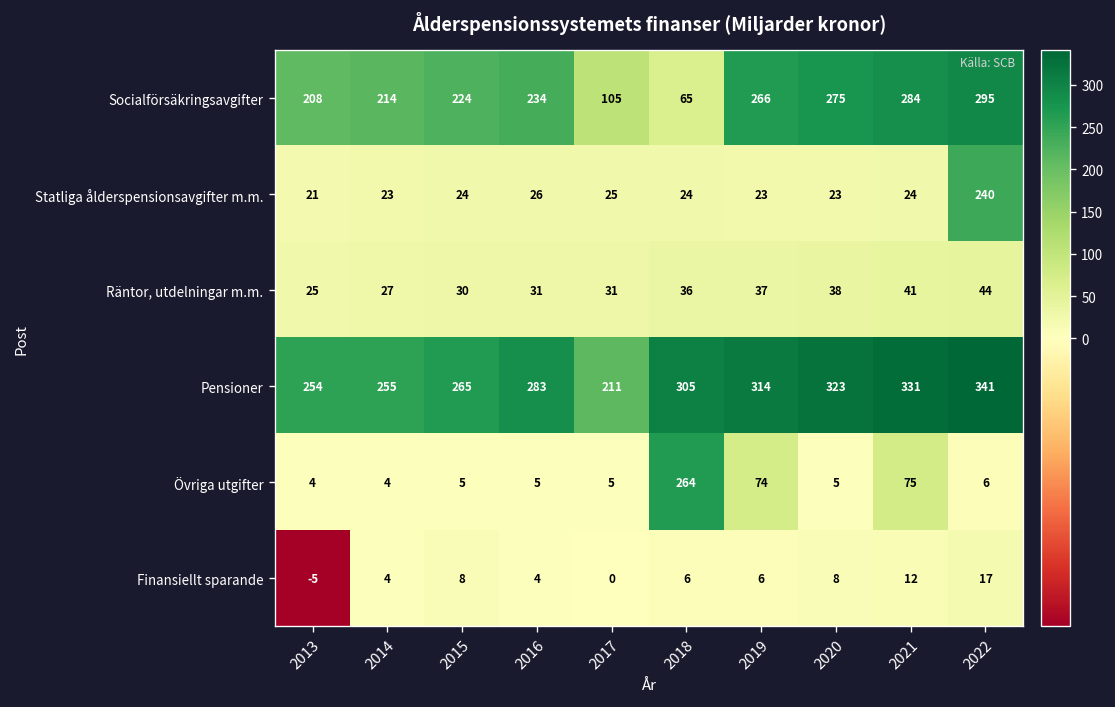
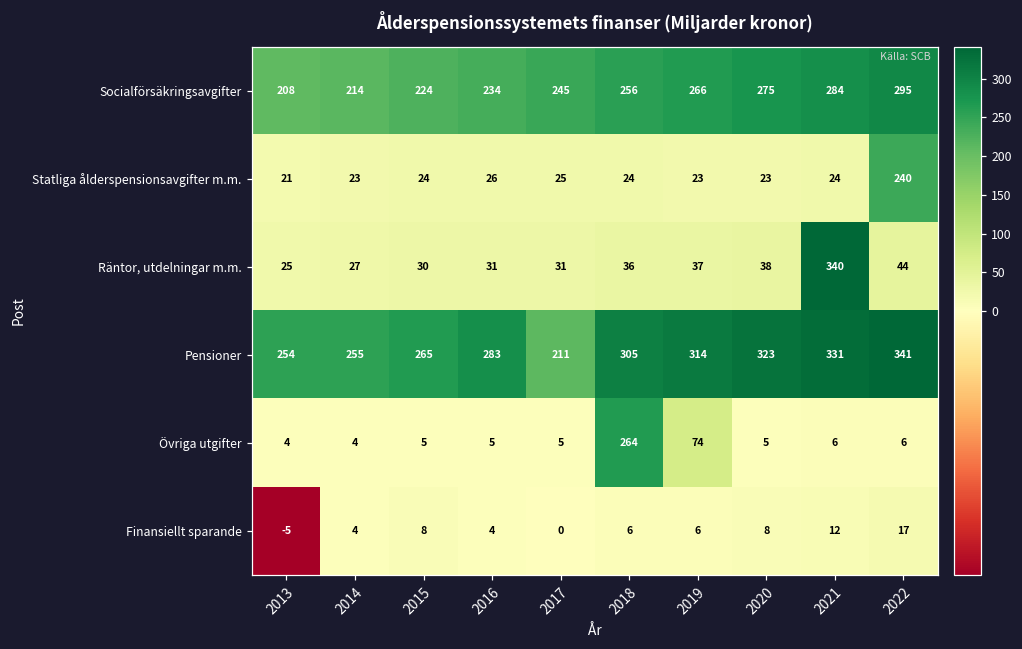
  {
    "Socialförsäkringsavgifter": {
      "2013": 208,
      "2014": 214,
      "2015": 224,
      "2016": 234,
-     "2017": 105,
-     "2018": 65,
+     "2017": 245,
+     "2018": 256,
      "2019": 266,
      "2020": 275,
      "2021": 284
    },
    "Statliga ålderspensionsavgifter m.m.": {
      "2013": 21,
      "2014": 23,
      "2015": 24,
      "2016": 26,
      "2017": 25,
      "2018": 24,
      "2019": 23,
      "2020": 23,
      "2021": 24,
      "2022": 240
    },
    "Räntor, utdelningar m.m.": {
      "2013": 25,
      "2014": 27,
      "2015": 30,
      "2016": 31,
      "2017": 31,
      "2018": 36,
      "2019": 37,
      "2020": 38,
-     "2021": 41,
+     "2021": 340,
      "2022": 44
    },
    "Pensioner": {
      "2013": 254,
      "2014": 255,
      "2015": 265,
      "2016": 283,
      "2017": 211,
      "2018": 305,
      "2019": 314,
      "2020": 323,
      "2021": 331,
      "2022": 341
    },
    "Övriga utgifter": {
      "2013": 4,
      "2014": 4,
      "2015": 5,
      "2016": 5,
      "2017": 5,
      "2018": 264,
      "2019": 74,
      "2020": 5,
-     "2021": 75,
+     "2021": 6,
      "2022": 6
    },
    "Finansiellt sparande": {
      "2013": -5,
      "2014": 4,
      "2015": 8,
      "2016": 4,
      "2017": 0,
      "2018": 6,
      "2019": 6,
      "2020": 8,
      "2021": 12,
      "2022": 17
    }
  }
